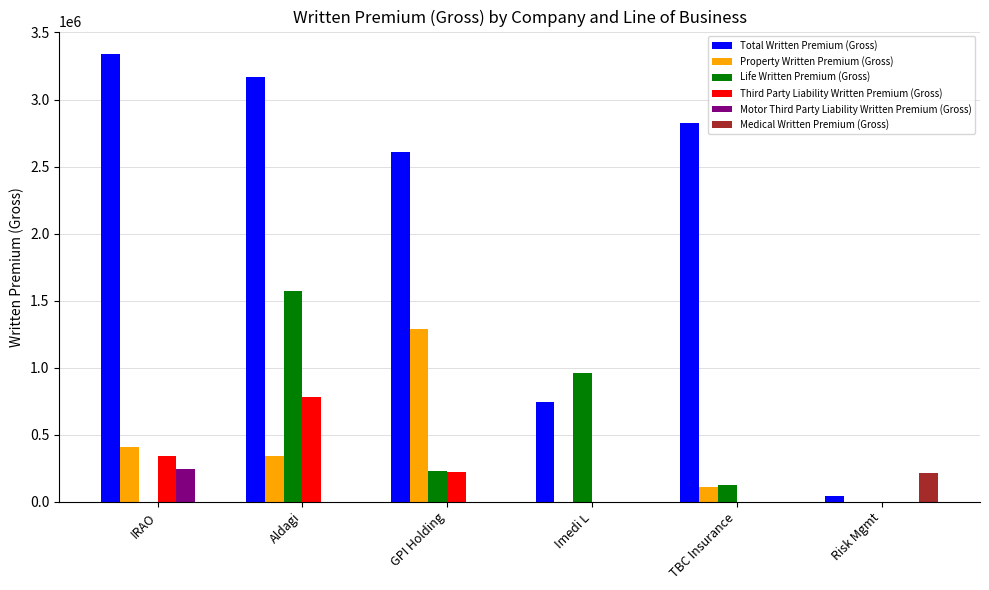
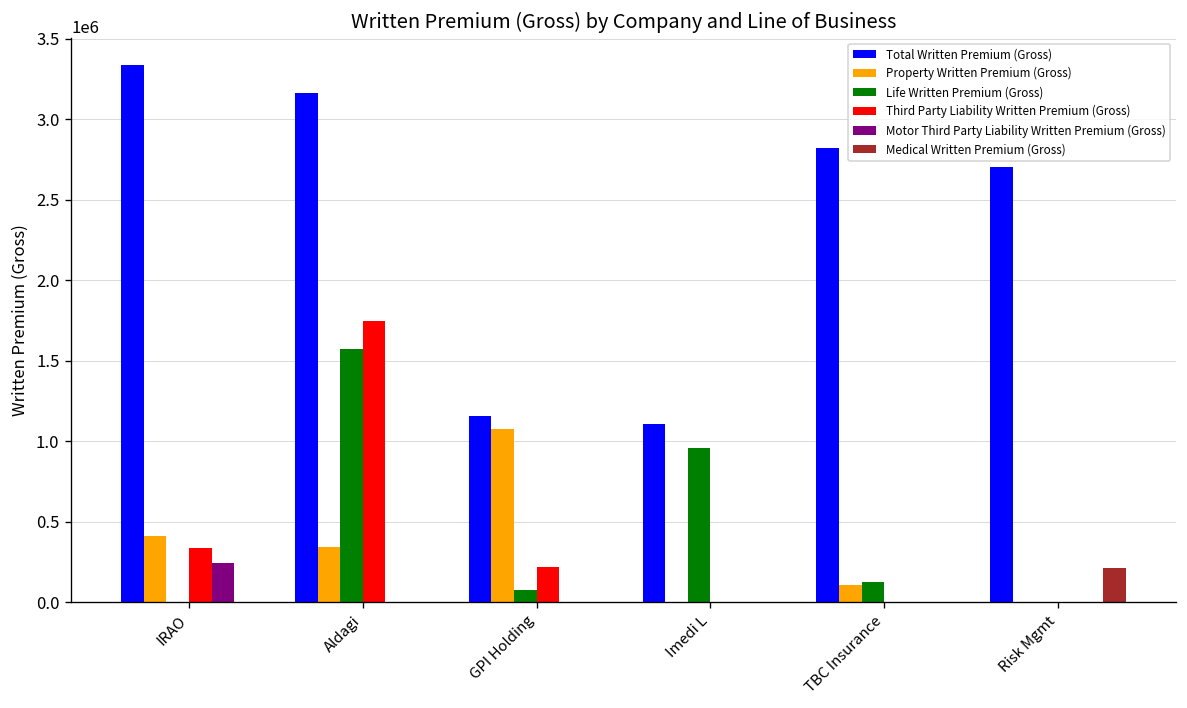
  {
    "Total Written Premium (Gross)": {
      "IRAO": 3340000,
      "Aldagi": 3160000,
-     "GPI Holding": 2610000,
-     "Imedi L": 740000,
+     "GPI Holding": 1160000,
+     "Imedi L": 1110000,
      "TBC Insurance": 2820000,
-     "Risk Mgmt": 40000
+     "Risk Mgmt": 2710000
    },
    "Property Written Premium (Gross)": {
      "IRAO": 410000,
      "Aldagi": 340000,
-     "GPI Holding": 1290000,
+     "GPI Holding": 1080000,
      "TBC Insurance": 110000,
      "Risk Mgmt": 0
    },
    "Life Written Premium (Gross)": {
      "IRAO": 0,
      "Aldagi": 1570000,
-     "GPI Holding": 230000,
+     "GPI Holding": 80000,
      "Imedi L": 960000,
      "TBC Insurance": 130000,
      "Risk Mgmt": 0
    },
    "Third Party Liability Written Premium (Gross)": {
      "IRAO": 340000,
-     "Aldagi": 780000,
+     "Aldagi": 1750000,
      "GPI Holding": 220000,
      "Imedi L": 0,
      "TBC Insurance": 0,
      "Risk Mgmt": 0
    },
    "Motor Third Party Liability Written Premium (Gross)": {
      "IRAO": 240000,
      "Aldagi": 0,
      "GPI Holding": 0,
      "Imedi L": 0,
      "TBC Insurance": 0,
      "Risk Mgmt": 0
    },
    "Medical Written Premium (Gross)": {
      "IRAO": 0,
      "Aldagi": 0,
      "GPI Holding": 0,
      "Imedi L": 0,
      "TBC Insurance": 0,
      "Risk Mgmt": 210000
    }
  }
